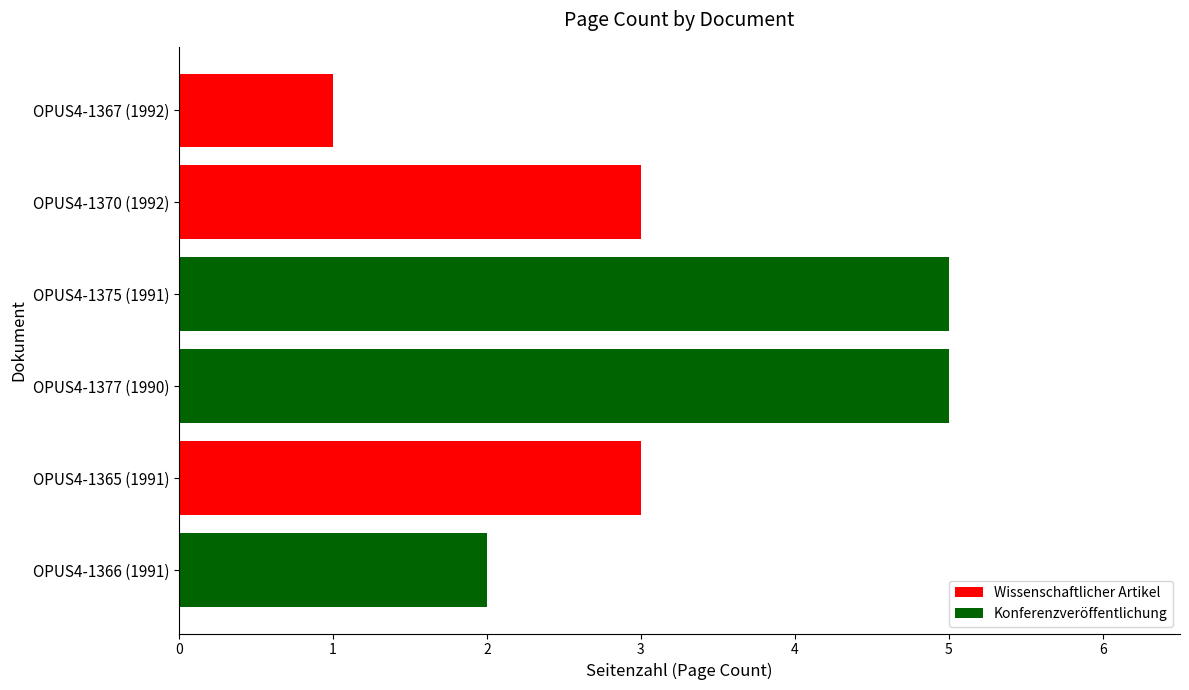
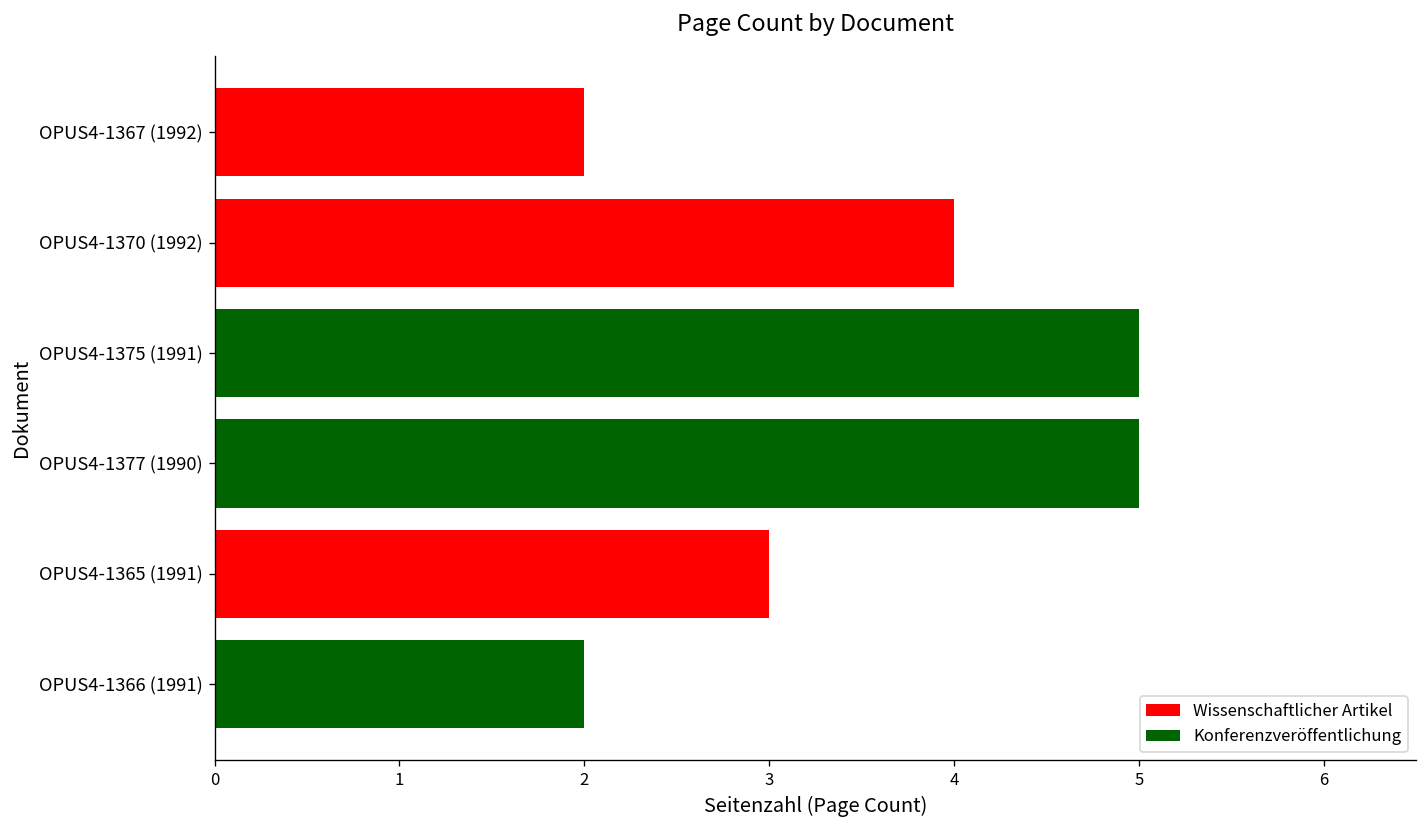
  {
-   "OPUS4-1367 (1992)": 1,
-   "OPUS4-1370 (1992)": 3,
+   "OPUS4-1367 (1992)": 2,
+   "OPUS4-1370 (1992)": 4,
    "OPUS4-1375 (1991)": 5,
    "OPUS4-1377 (1990)": 5,
    "OPUS4-1365 (1991)": 3,
    "OPUS4-1366 (1991)": 2
  }
